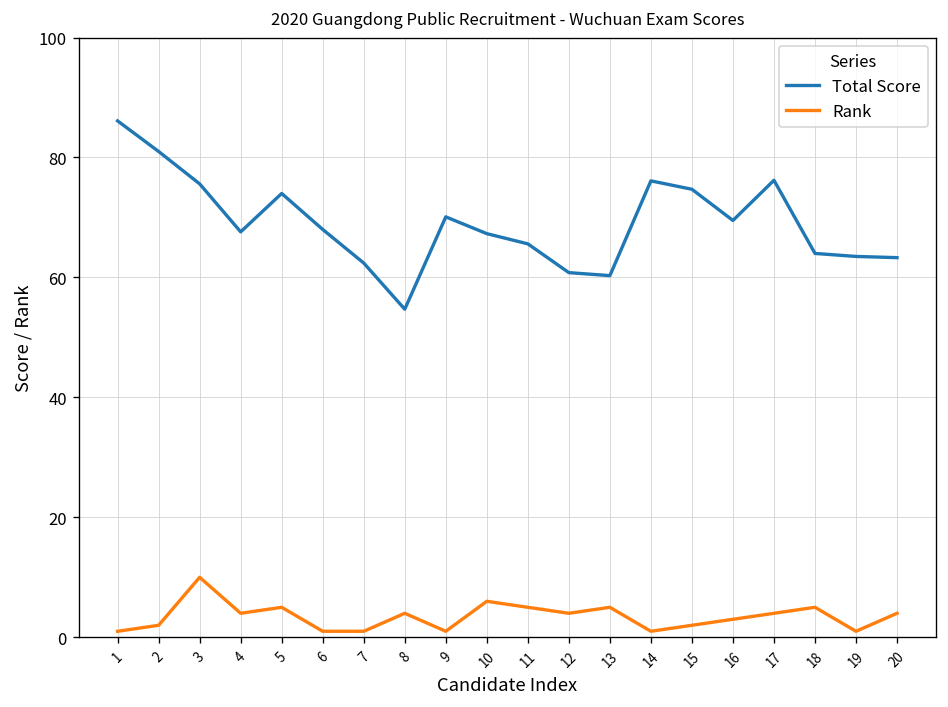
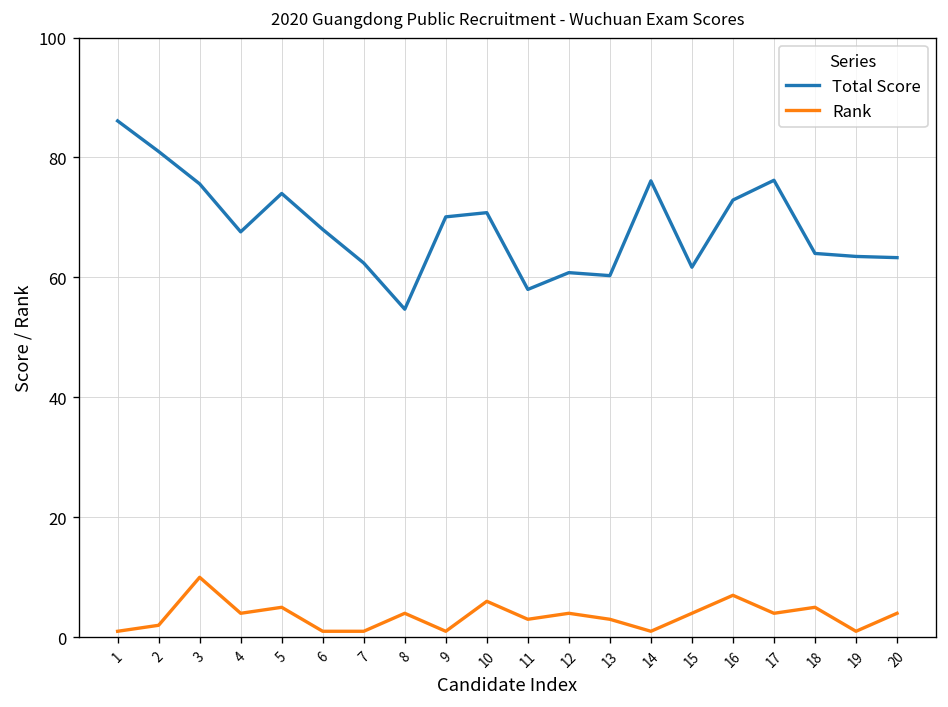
  {
    "Total Score": {
      "1": 86,
      "2": 81,
      "3": 76,
      "4": 68,
      "5": 74,
      "6": 68,
      "7": 62,
      "8": 55,
      "9": 70,
-     "10": 67,
-     "11": 66,
+     "10": 71,
+     "11": 58,
      "12": 61,
      "13": 60,
      "14": 76,
-     "15": 75,
-     "16": 70,
+     "15": 62,
+     "16": 73,
      "17": 76,
      "18": 64,
      "19": 64,
      "20": 63
    },
    "Rank": {
      "1": 1,
      "2": 2,
      "3": 10,
      "4": 4,
      "5": 5,
      "6": 1,
      "7": 1,
      "8": 4,
      "9": 1,
      "10": 6,
-     "11": 5,
+     "11": 3,
      "12": 4,
-     "13": 5,
+     "13": 3,
      "14": 1,
-     "15": 2,
-     "16": 3,
+     "15": 4,
+     "16": 7,
      "17": 4,
      "18": 5,
      "19": 1,
      "20": 4
    }
  }
